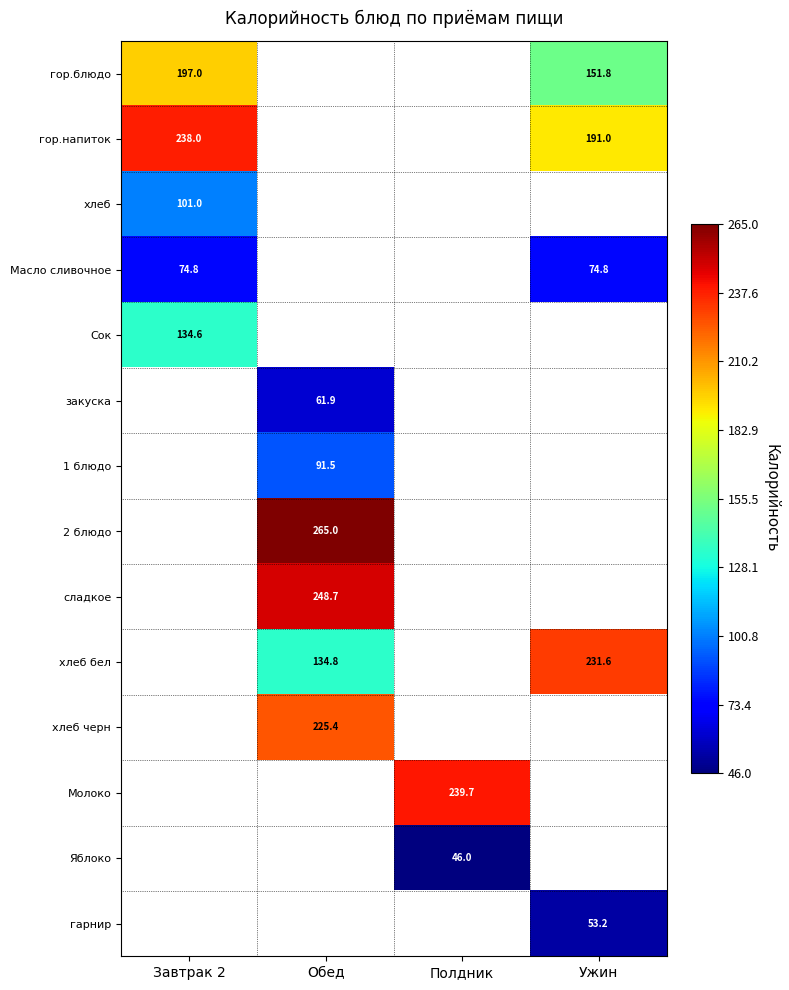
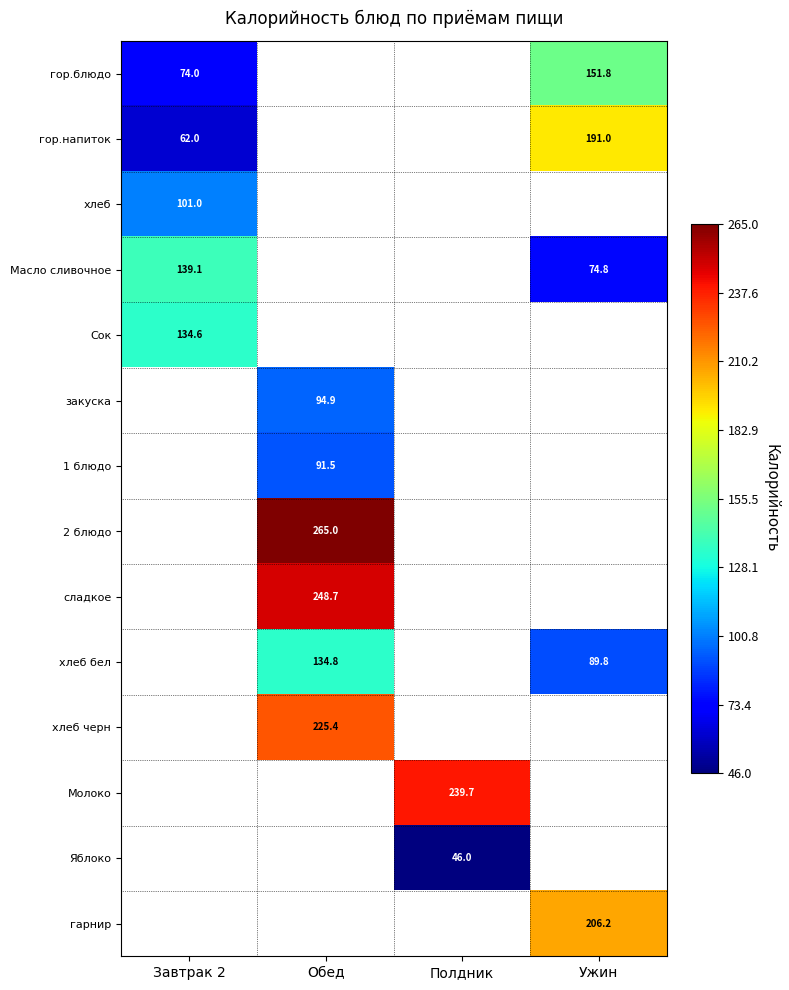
  {
    "гор.блюдо": {
-     "Завтрак 2": 197.0,
+     "Завтрак 2": 74.0,
      "Ужин": 151.8
    },
    "гор.напиток": {
-     "Завтрак 2": 238.0,
+     "Завтрак 2": 62.0,
      "Ужин": 191.0
    },
    "хлеб": {
      "Завтрак 2": 101.0
    },
    "Масло сливочное": {
-     "Завтрак 2": 74.8,
+     "Завтрак 2": 139.1,
      "Ужин": 74.8
    },
    "Сок": {
      "Завтрак 2": 134.6
    },
    "закуска": {
-     "Обед": 61.9
+     "Обед": 94.9
    },
    "1 блюдо": {
      "Обед": 91.5
    },
    "2 блюдо": {
      "Обед": 265.0
    },
    "сладкое": {
      "Обед": 248.7
    },
    "хлеб бел": {
      "Обед": 134.8,
-     "Ужин": 231.6
+     "Ужин": 89.8
    },
    "хлеб черн": {
      "Обед": 225.4
    },
    "Молоко": {
      "Полдник": 239.7
    },
    "Яблоко": {
      "Полдник": 46.0
    },
    "гарнир": {
-     "Ужин": 53.2
+     "Ужин": 206.2
    }
  }
